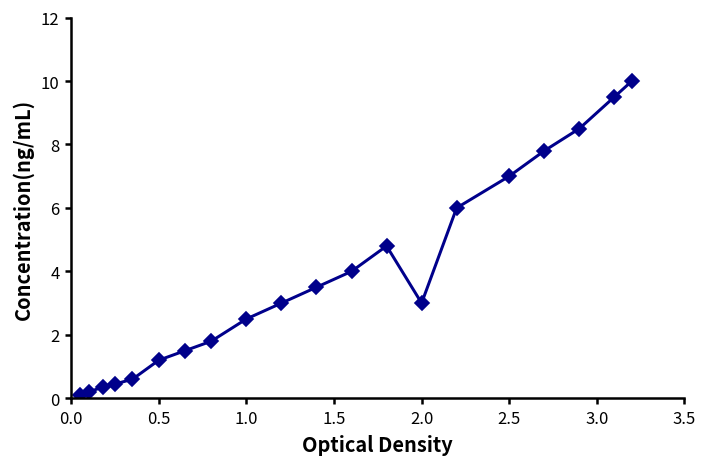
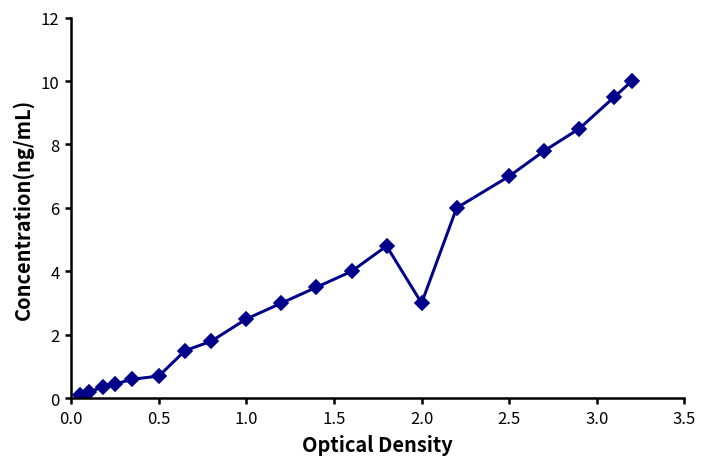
  {
-   "0.5": 1.2,
+   "0.5": 0.7,
    "1.0": 2.5,
    "2.0": 3.0,
    "2.5": 7.0
  }
